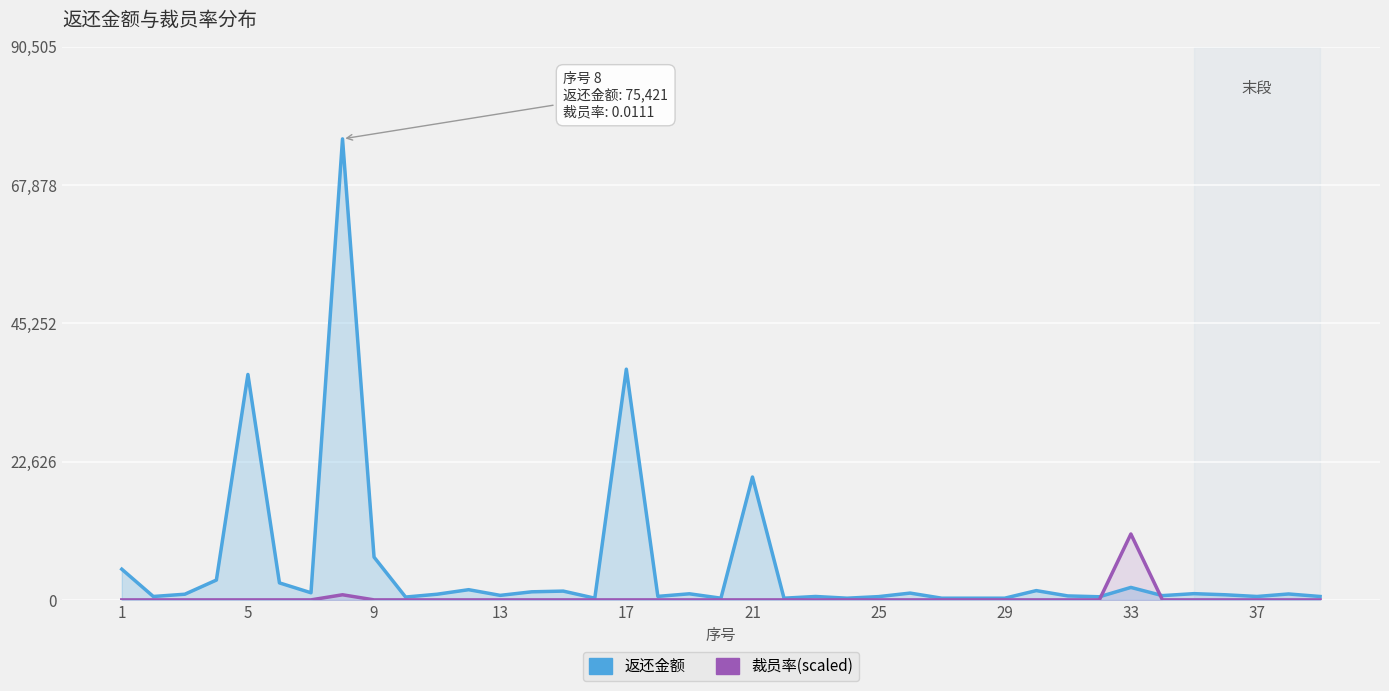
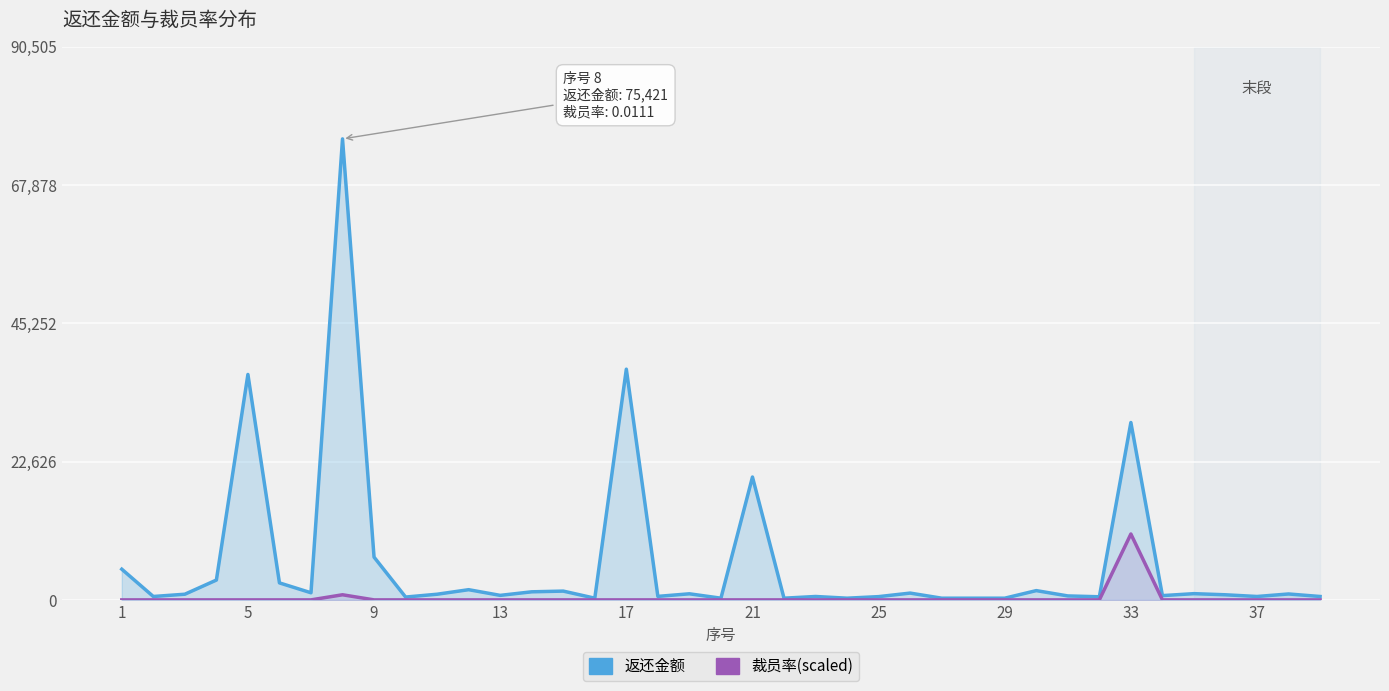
  {
    "返还金额": {
      "1": "5,000",
      "5": "37,000",
      "9": "7,000",
      "13": "1,000",
      "17": "38,000",
      "21": "20,000",
      "25": "1,000",
-     "33": "2,000",
+     "33": "29,000",
      "37": "1,000"
    },
    "裁员率(scaled)": {
      "1": "0",
      "5": "0",
      "9": "0",
      "13": "0",
      "17": "0",
      "21": "0",
      "25": "0",
      "33": "11,000",
      "37": "0"
    }
  }
